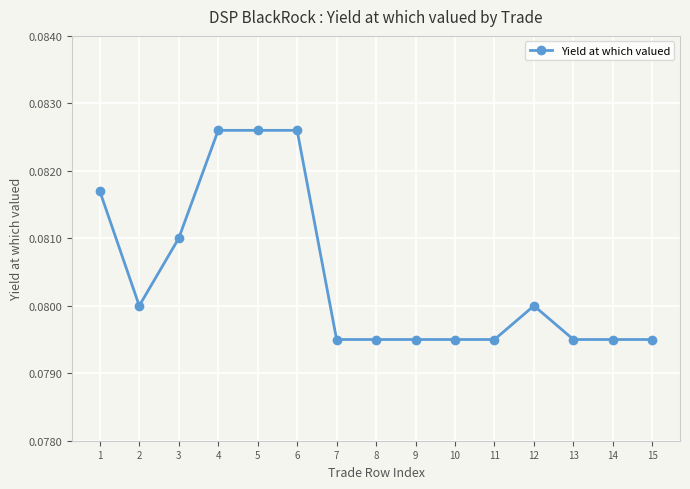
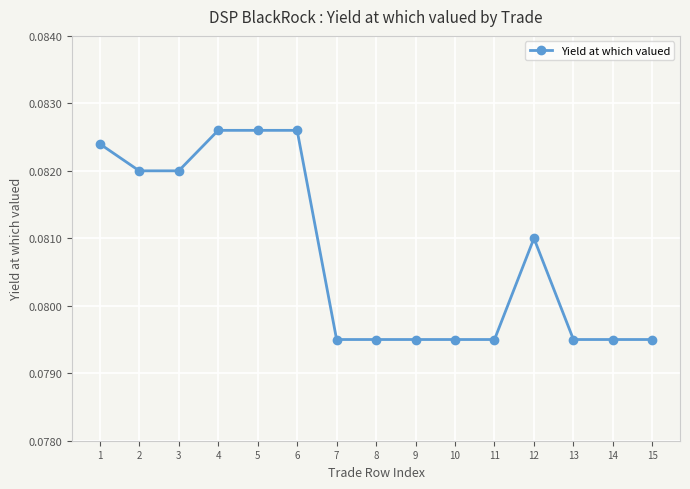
  {
-   "1": 0.0817,
-   "2": 0.080,
-   "3": 0.081,
+   "1": 0.0824,
+   "2": 0.082,
+   "3": 0.082,
    "4": 0.0826,
    "5": 0.0826,
    "6": 0.0826,
    "7": 0.0795,
    "8": 0.0795,
    "9": 0.0795,
    "10": 0.0795,
    "11": 0.0795,
-   "12": 0.080,
+   "12": 0.081,
    "13": 0.0795,
    "14": 0.0795,
    "15": 0.0795
  }
